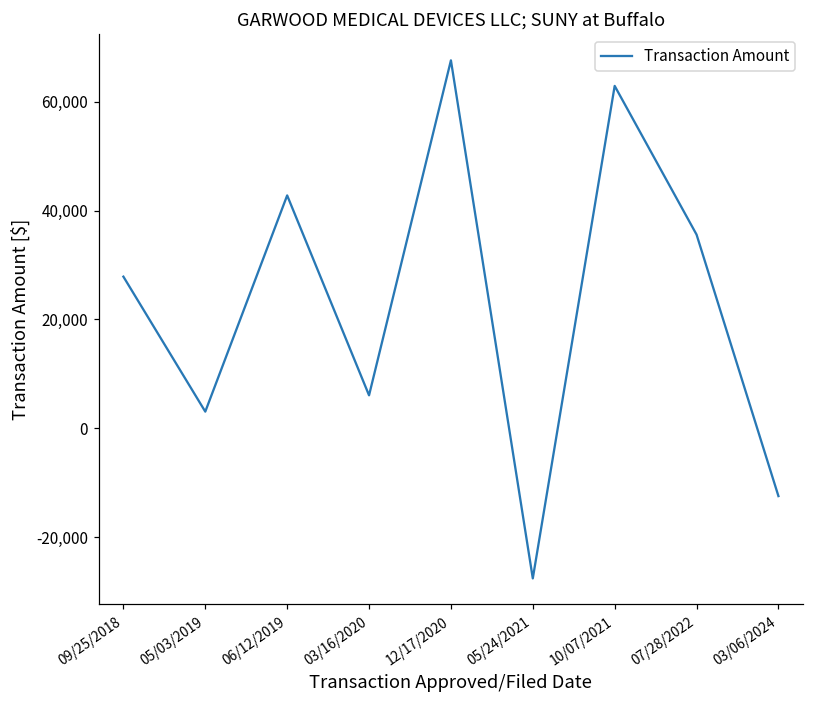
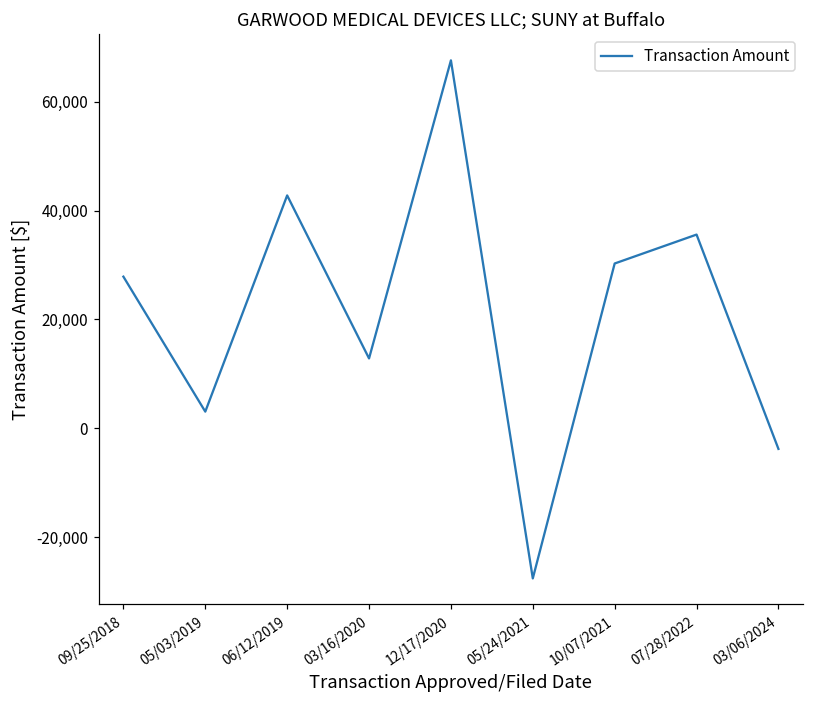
  {
    "09/25/2018": "28,000",
    "05/03/2019": "3,000",
    "06/12/2019": "43,000",
-   "03/16/2020": "6,000",
+   "03/16/2020": "13,000",
    "12/17/2020": "68,000",
    "05/24/2021": "-28,000",
-   "10/07/2021": "63,000",
+   "10/07/2021": "30,000",
    "07/28/2022": "36,000",
-   "03/06/2024": "-12,000"
+   "03/06/2024": "-4,000"
  }
